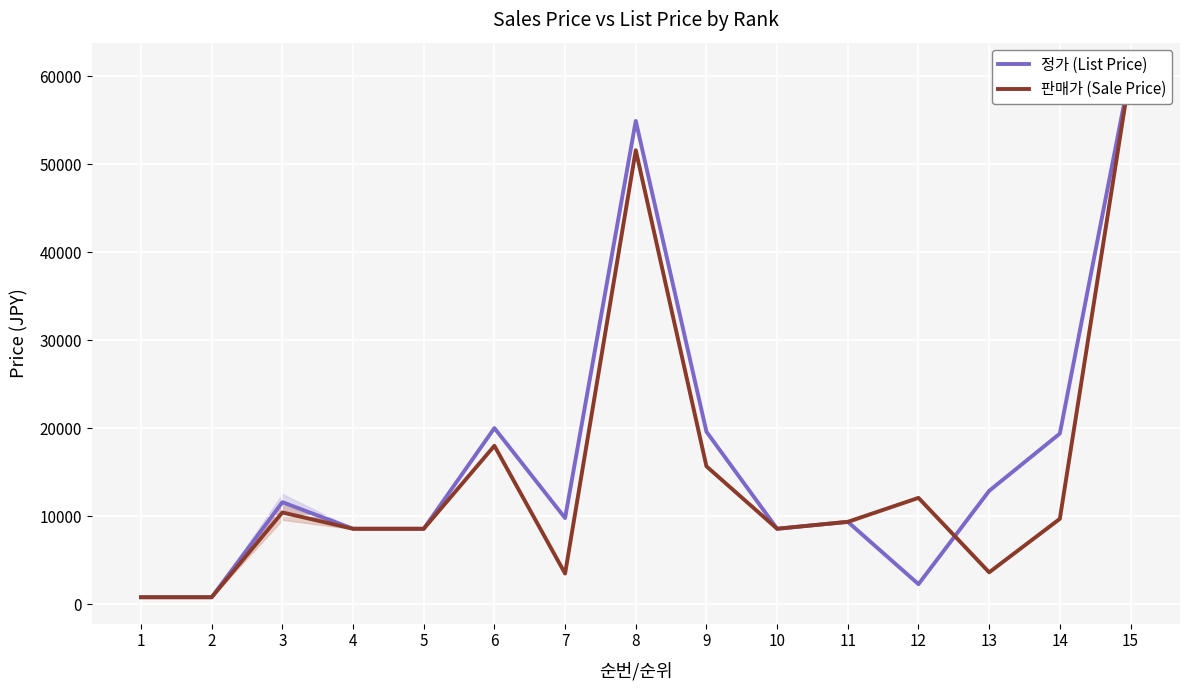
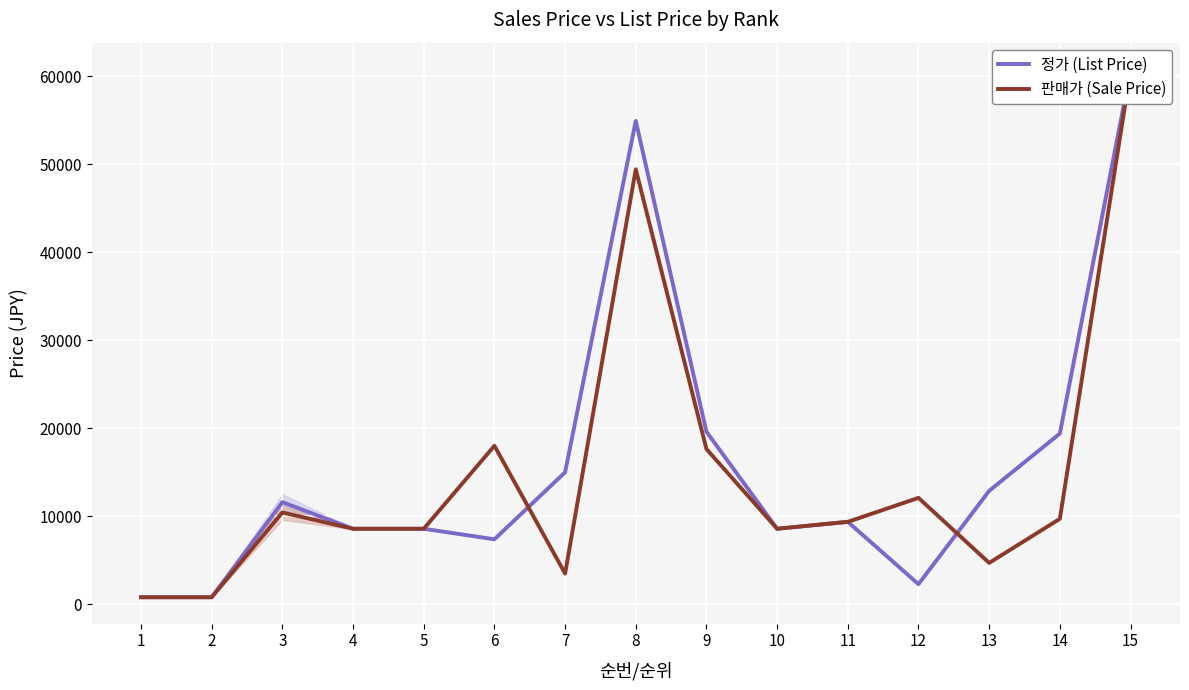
  {
    "정가 (List Price)": {
      "3": 12000,
-     "6": 20000,
-     "7": 10000
+     "6": 7000,
+     "7": 15000
    },
    "판매가 (Sale Price)": {
      "3": 10000,
-     "8": 52000,
-     "9": 16000,
-     "13": 4000
+     "8": 49000,
+     "9": 18000,
+     "13": 5000
    }
  }
